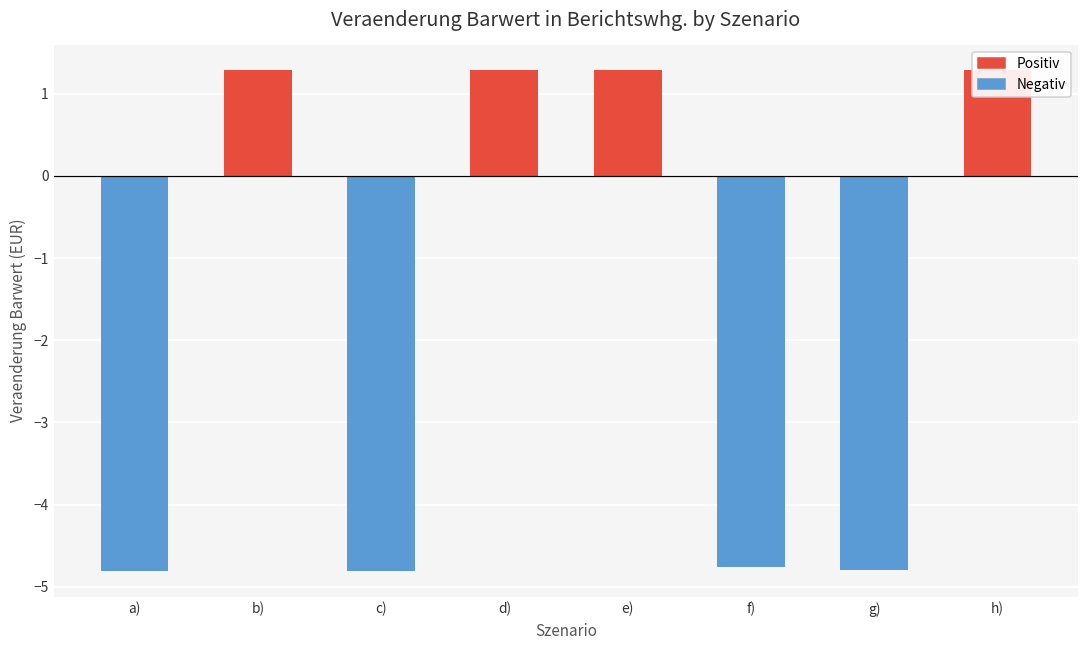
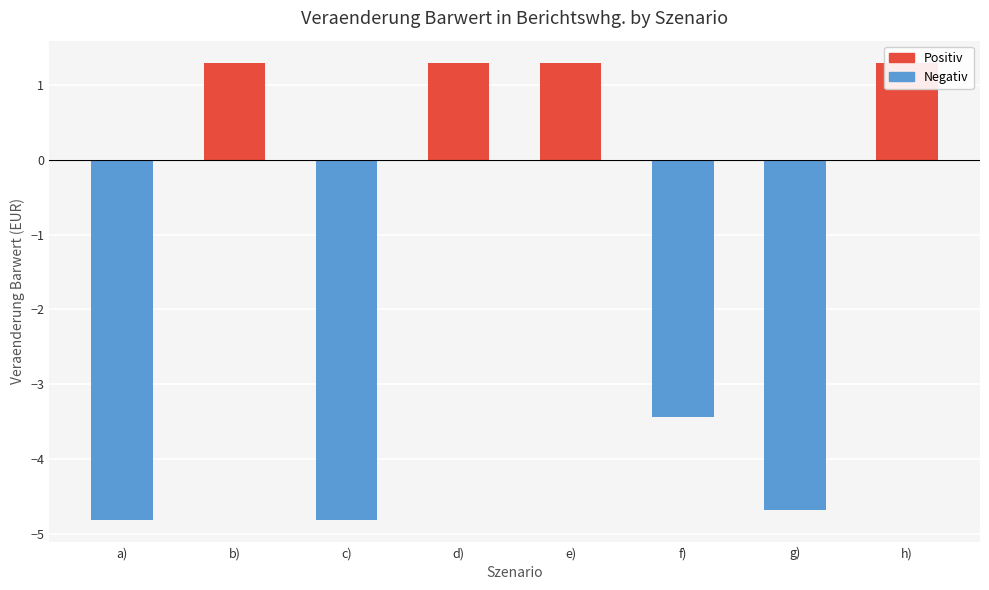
  {
    "a)": -4.8,
    "b)": 1.3,
    "c)": -4.8,
    "d)": 1.3,
    "e)": 1.3,
-   "f)": -4.8,
-   "g)": -4.8
+   "f)": -3.4,
+   "g)": -4.7
  }
